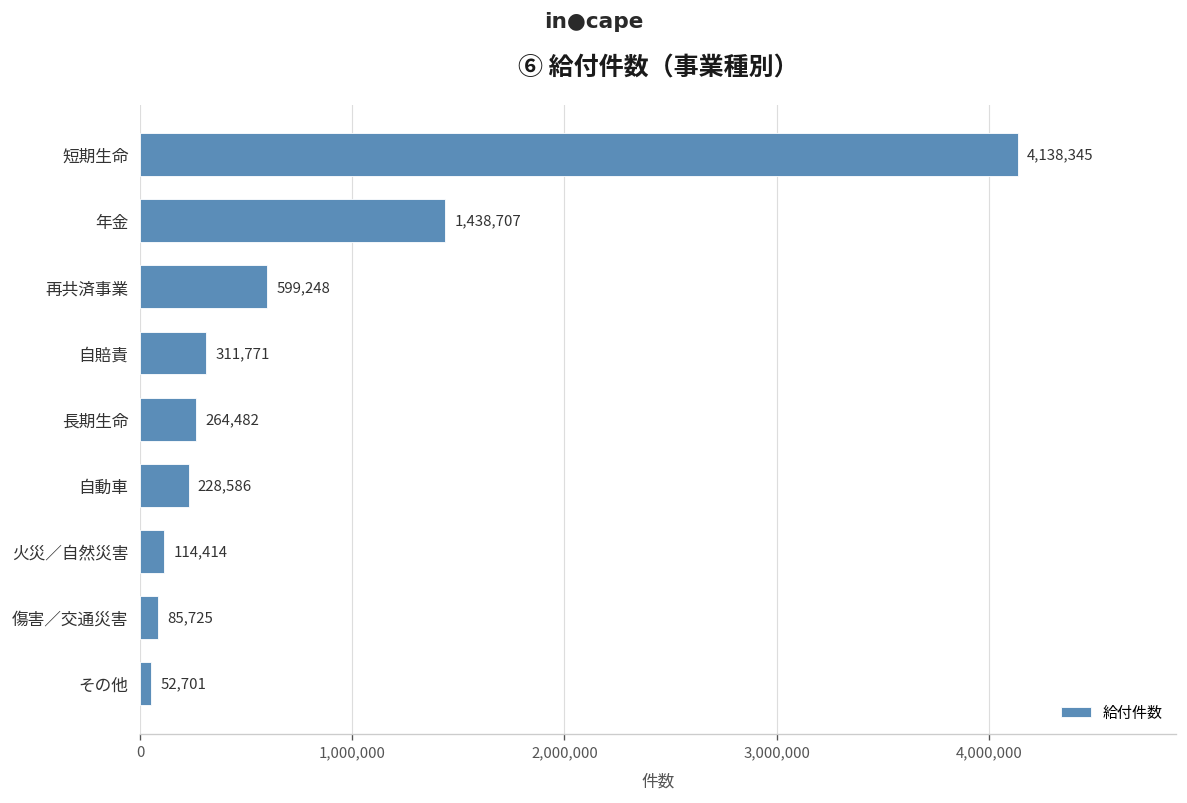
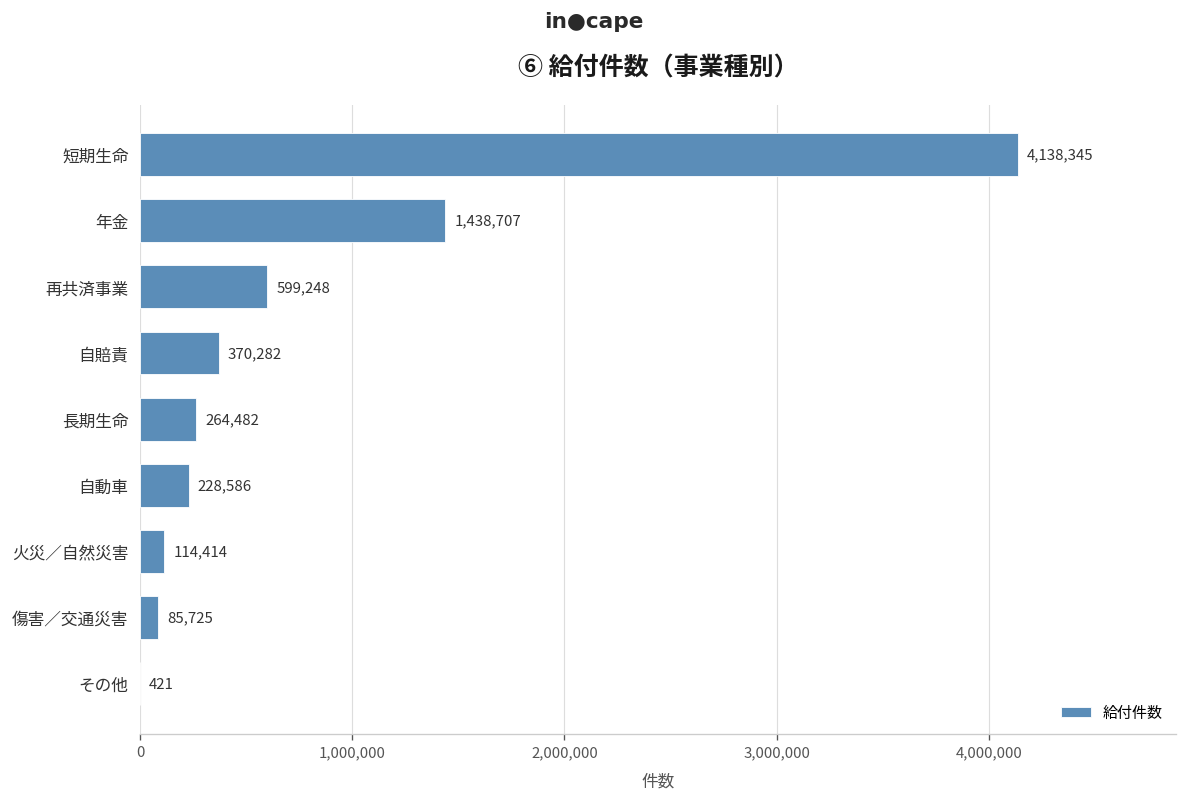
  {
    "短期生命": "4,138,345",
    "年金": "1,438,707",
    "再共済事業": "599,248",
-   "自賠責": "311,771",
+   "自賠責": "370,282",
    "長期生命": "264,482",
    "自動車": "228,586",
    "火災／自然災害": "114,414",
    "傷害／交通災害": "85,725",
-   "その他": "52,701"
+   "その他": "421"
  }
